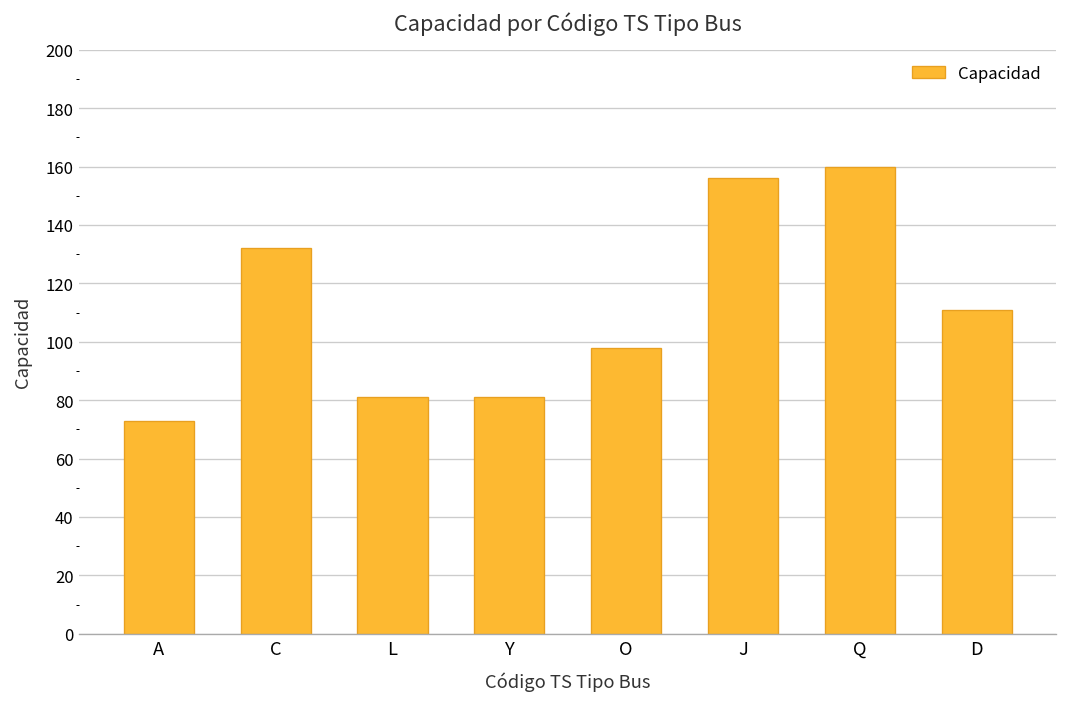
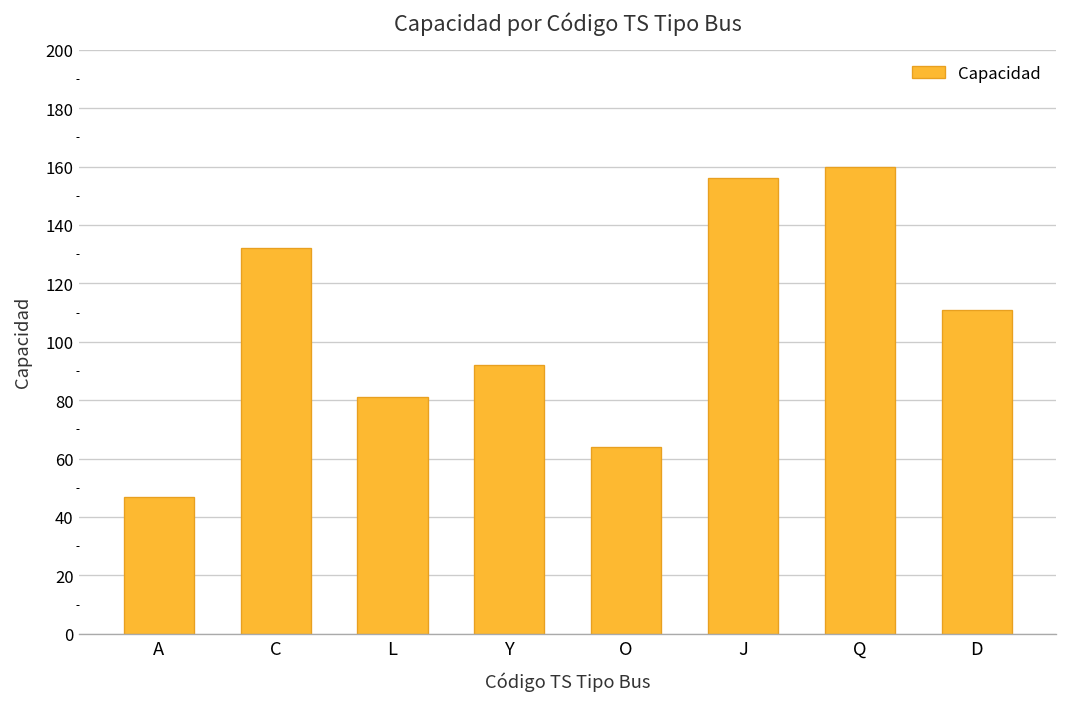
  {
-   "A": 73,
+   "A": 47,
    "C": 132,
    "L": 81,
-   "Y": 81,
-   "O": 98,
+   "Y": 92,
+   "O": 64,
    "J": 156,
    "Q": 160,
    "D": 111
  }
